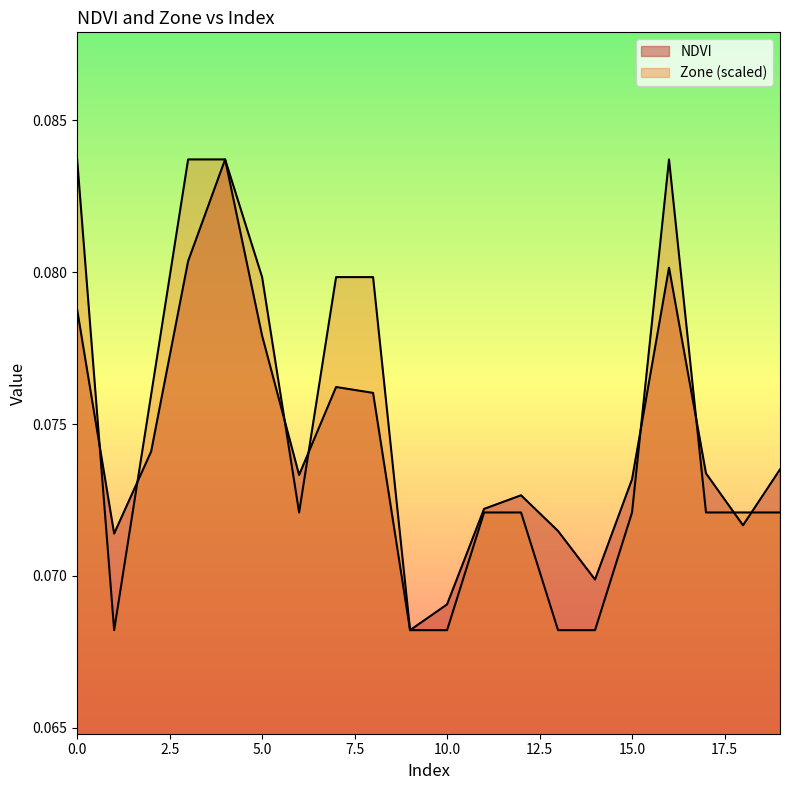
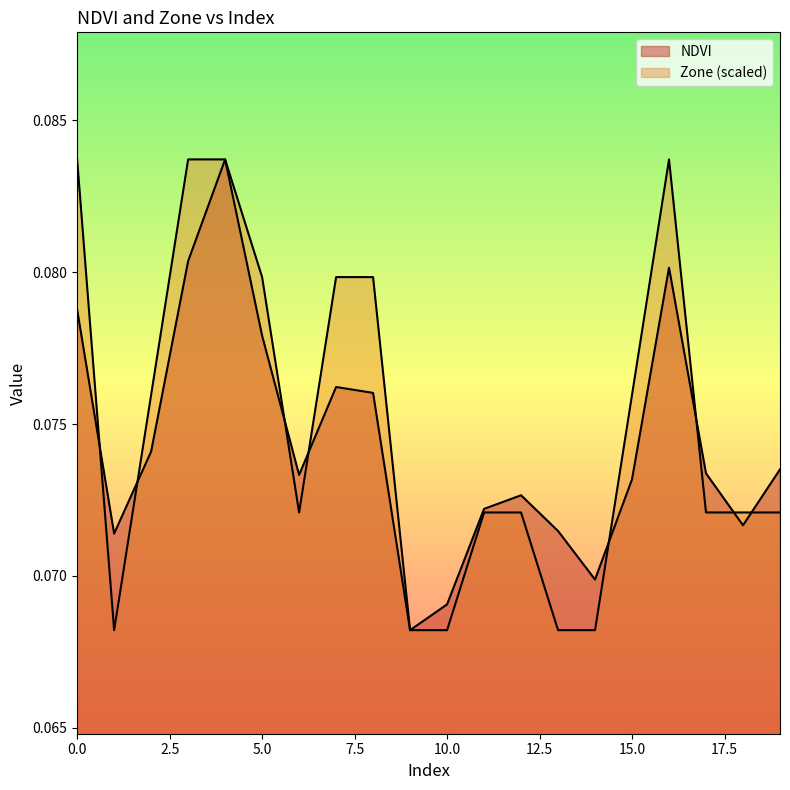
  {
    "NDVI": {
      "0.0": 0.0788,
      "5.0": 0.0779,
      "10.0": 0.0691,
      "15.0": 0.0732
    },
    "Zone (scaled)": {
      "0.0": 0.0837,
      "5.0": 0.0798,
      "10.0": 0.0682,
-     "15.0": 0.0721
+     "15.0": 0.0760
    }
  }
